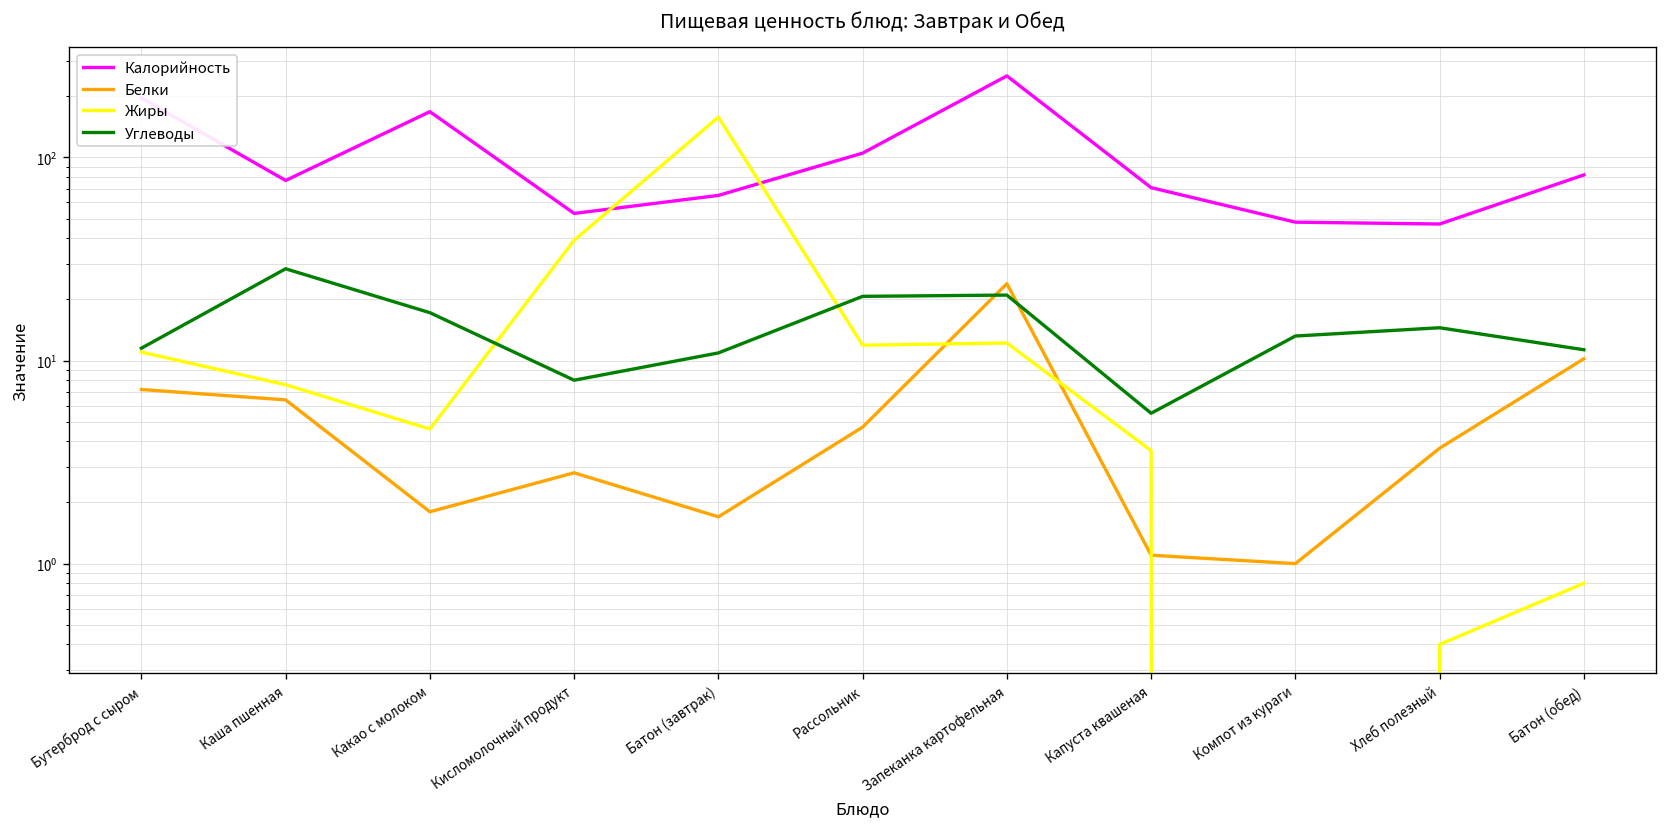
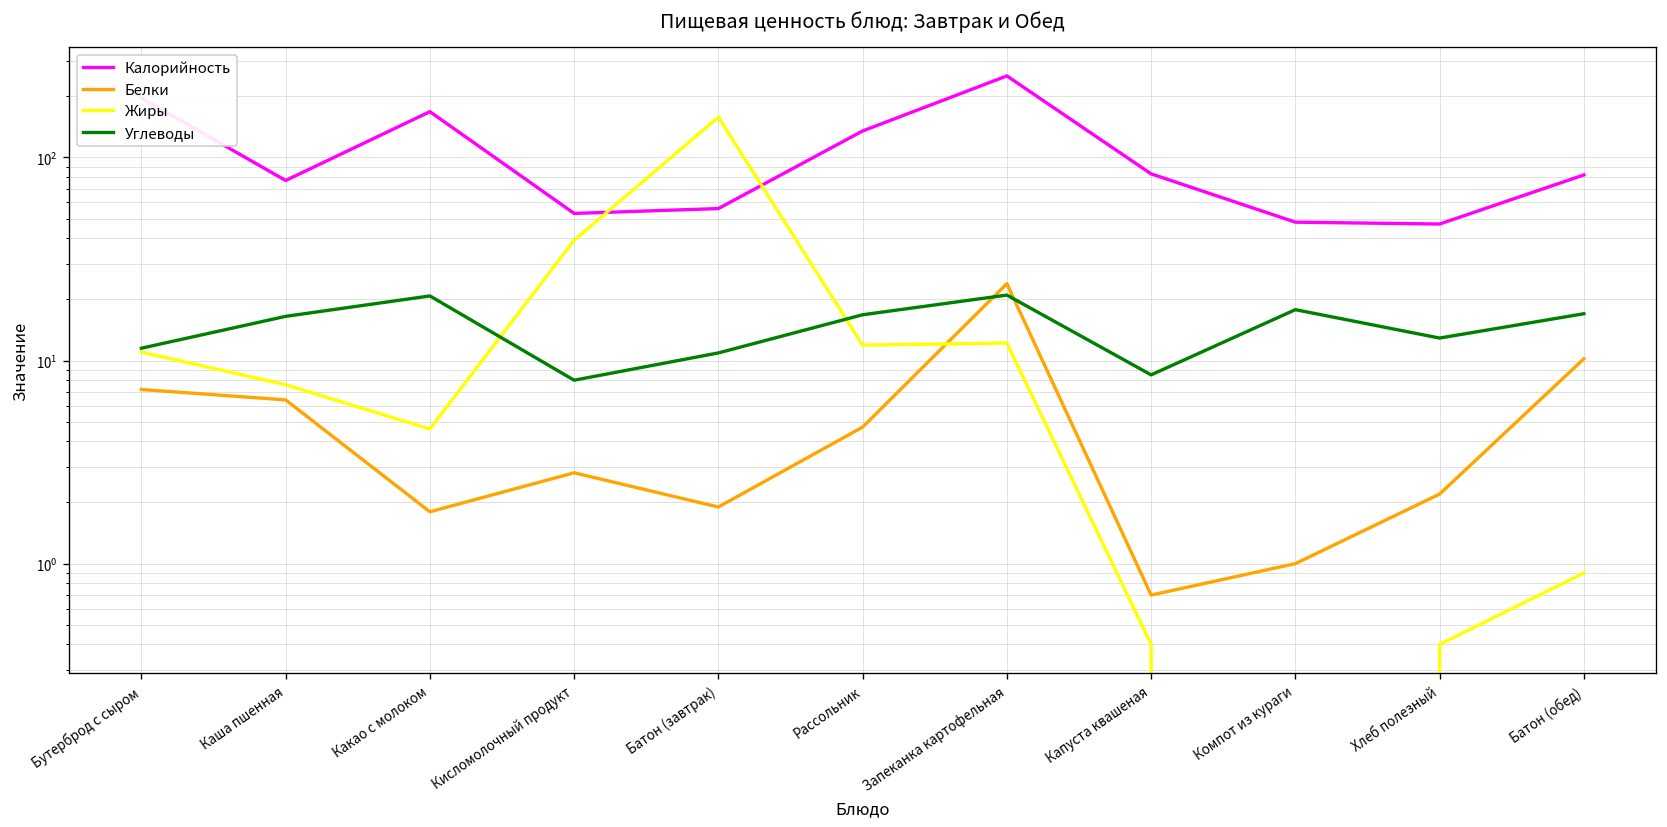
  {
    "Калорийность": {
      "Каша пшенная": 80,
      "Какао с молоком": 170,
      "Кисломолочный продукт": 53,
-     "Батон (завтрак)": 65,
-     "Рассольник": 110,
+     "Батон (завтрак)": 56,
+     "Рассольник": 140,
      "Запеканка картофельная": 250,
-     "Капуста квашеная": 71,
+     "Капуста квашеная": 80,
      "Компот из кураги": 48,
      "Хлеб полезный": 47,
      "Батон (обед)": 80
    },
    "Белки": {
      "Бутерброд с сыром": 7.2,
      "Каша пшенная": 6.4,
      "Какао с молоком": 1.8,
      "Кисломолочный продукт": 2.8,
-     "Батон (завтрак)": 1.7,
+     "Батон (завтрак)": 1.9,
      "Рассольник": 4.7,
      "Запеканка картофельная": 24,
-     "Капуста квашеная": 1.1,
+     "Капуста квашеная": 0.7,
      "Компот из кураги": 1.0,
-     "Хлеб полезный": 3.7,
+     "Хлеб полезный": 2.2,
      "Батон (обед)": 10
    },
    "Жиры": {
      "Бутерброд с сыром": 11,
      "Каша пшенная": 8,
      "Какао с молоком": 4.6,
      "Кисломолочный продукт": 39,
      "Батон (завтрак)": 160,
      "Рассольник": 12,
      "Запеканка картофельная": 12,
-     "Капуста квашеная": 3.6,
+     "Капуста квашеная": 0.4,
      "Хлеб полезный": 0.4,
-     "Батон (обед)": 0.8
+     "Батон (обед)": 0.9
    },
    "Углеводы": {
      "Бутерброд с сыром": 12,
-     "Каша пшенная": 28,
-     "Какао с молоком": 17,
+     "Каша пшенная": 17,
+     "Какао с молоком": 21,
      "Кисломолочный продукт": 8,
      "Батон (завтрак)": 11,
-     "Рассольник": 21,
+     "Рассольник": 17,
      "Запеканка картофельная": 21,
-     "Капуста квашеная": 5.5,
-     "Компот из кураги": 13,
-     "Хлеб полезный": 15,
-     "Батон (обед)": 11
+     "Капуста квашеная": 9,
+     "Компот из кураги": 18,
+     "Хлеб полезный": 13,
+     "Батон (обед)": 17
    }
  }
